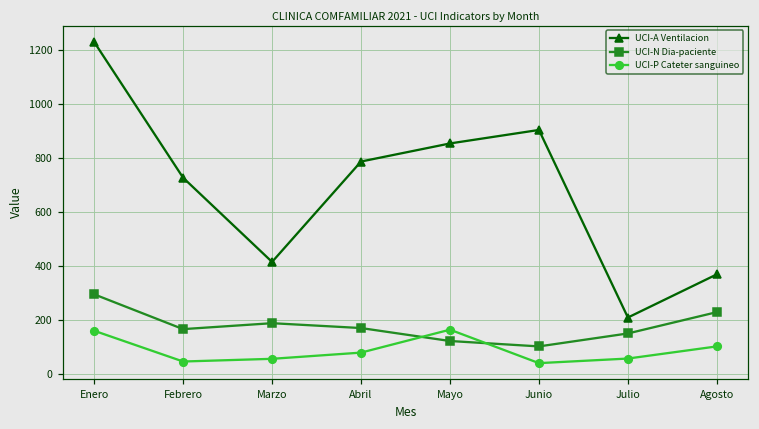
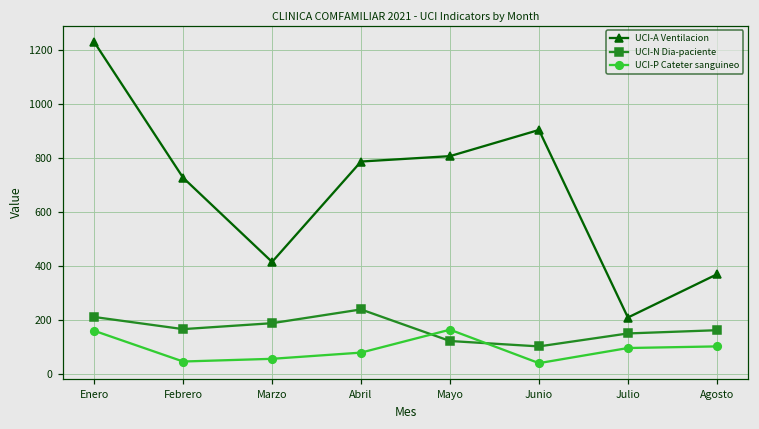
  {
    "UCI-A Ventilacion": {
      "Enero": 1230,
      "Febrero": 730,
      "Marzo": 410,
      "Abril": 790,
-     "Mayo": 850,
+     "Mayo": 810,
      "Junio": 900,
      "Julio": 210,
      "Agosto": 370
    },
    "UCI-N Dia-paciente": {
-     "Enero": 290,
+     "Enero": 210,
      "Febrero": 170,
      "Marzo": 190,
-     "Abril": 170,
+     "Abril": 240,
      "Mayo": 120,
      "Junio": 100,
      "Julio": 150,
-     "Agosto": 230
+     "Agosto": 160
    },
    "UCI-P Cateter sanguineo": {
      "Enero": 160,
      "Febrero": 50,
      "Marzo": 60,
      "Abril": 80,
      "Mayo": 160,
      "Junio": 40,
-     "Julio": 60,
+     "Julio": 100,
      "Agosto": 100
    }
  }
